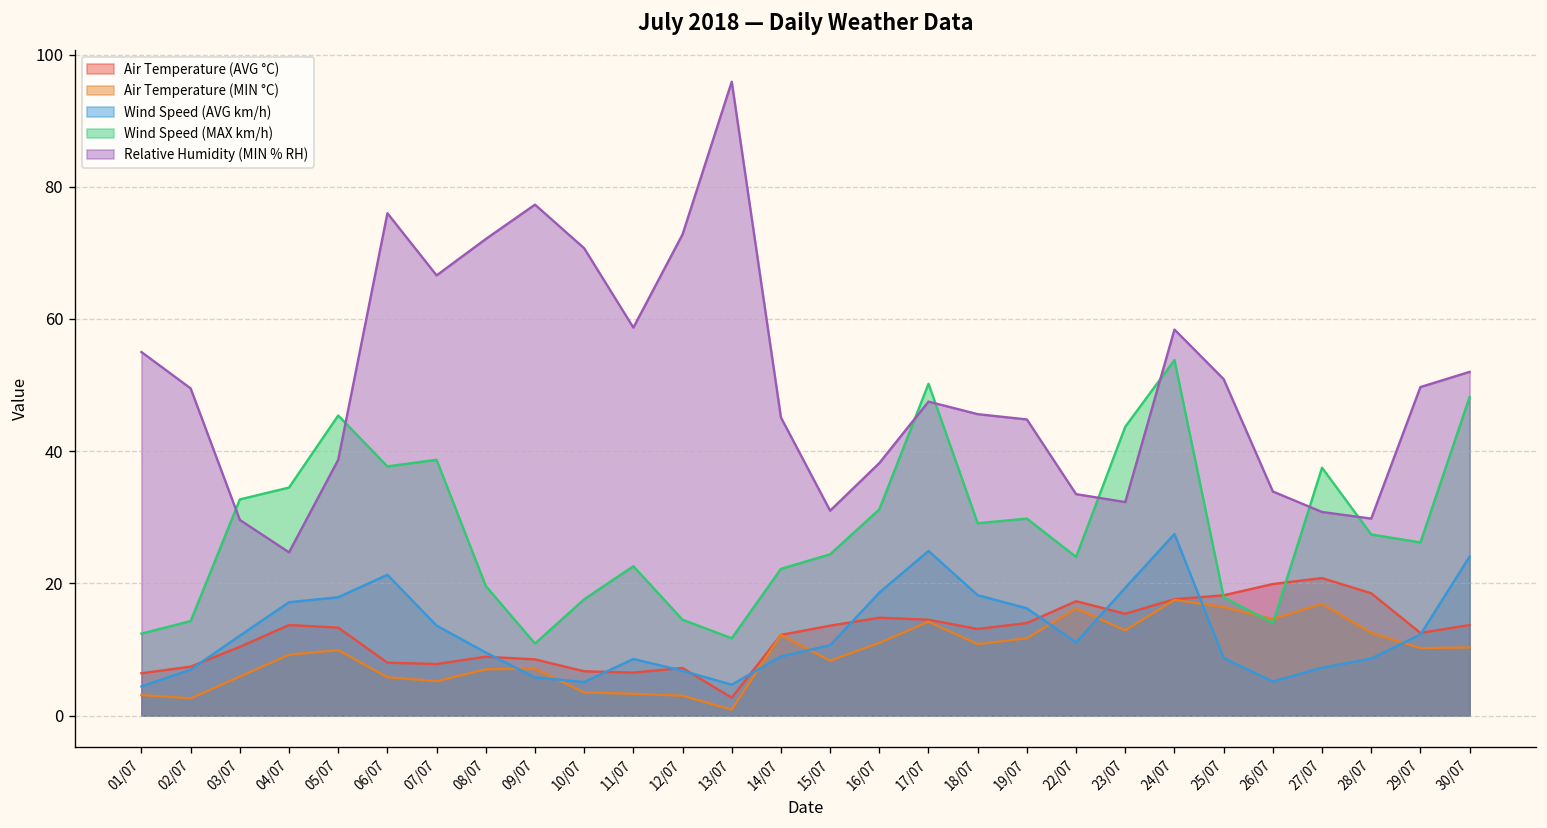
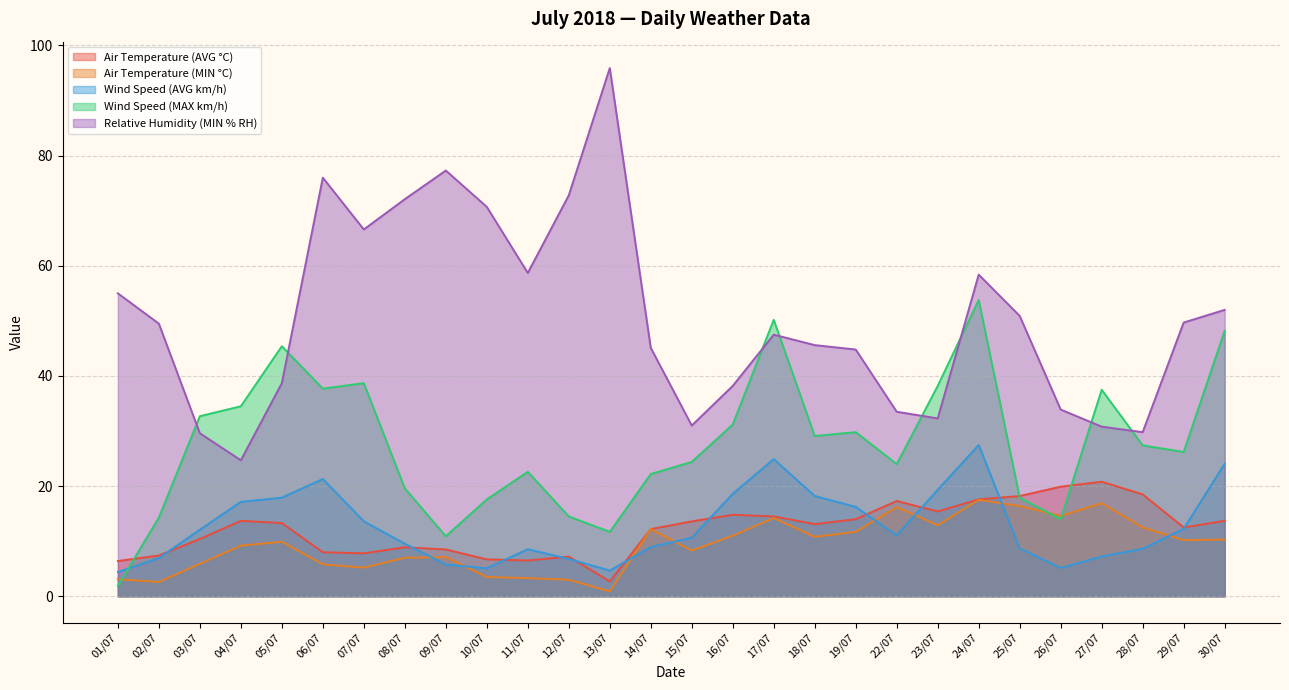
  {
    "Wind Speed (AVG km/h)": {
      "01/07": 4,
      "03/07": 12,
      "04/07": 17,
      "05/07": 18,
      "06/07": 21,
      "07/07": 14,
      "08/07": 10,
      "09/07": 6,
      "10/07": 5,
      "11/07": 9,
      "13/07": 5,
      "14/07": 9,
      "15/07": 11,
      "16/07": 19,
      "17/07": 25,
      "18/07": 18,
      "19/07": 16,
      "22/07": 11,
      "23/07": 19,
      "24/07": 27,
      "25/07": 9,
      "26/07": 5,
      "27/07": 7,
      "28/07": 9,
      "30/07": 24
    },
    "Wind Speed (MAX km/h)": {
-     "01/07": 12,
+     "01/07": 2,
      "02/07": 14,
      "03/07": 33,
      "04/07": 35,
      "05/07": 45,
      "06/07": 38,
      "07/07": 39,
      "08/07": 20,
      "09/07": 11,
      "10/07": 18,
      "11/07": 23,
      "12/07": 15,
      "13/07": 12,
      "14/07": 22,
      "15/07": 24,
      "16/07": 31,
      "17/07": 50,
      "18/07": 29,
      "19/07": 30,
      "22/07": 24,
-     "23/07": 44,
+     "23/07": 38,
      "24/07": 54,
      "26/07": 14,
      "27/07": 38,
      "28/07": 27,
      "29/07": 26,
      "30/07": 48
    },
    "Relative Humidity (MIN % RH)": {
      "01/07": 55,
      "02/07": 50,
      "03/07": 30,
      "04/07": 25,
      "05/07": 39,
      "06/07": 76,
      "07/07": 67,
      "08/07": 72,
      "09/07": 77,
      "10/07": 71,
      "11/07": 59,
      "12/07": 73,
      "13/07": 96,
      "14/07": 45,
      "15/07": 31,
      "16/07": 38,
      "17/07": 48,
      "18/07": 46,
      "19/07": 45,
      "22/07": 34,
      "23/07": 32,
      "24/07": 58,
      "25/07": 51,
      "26/07": 34,
      "27/07": 31,
      "28/07": 30,
      "29/07": 50,
      "30/07": 52
    }
  }
